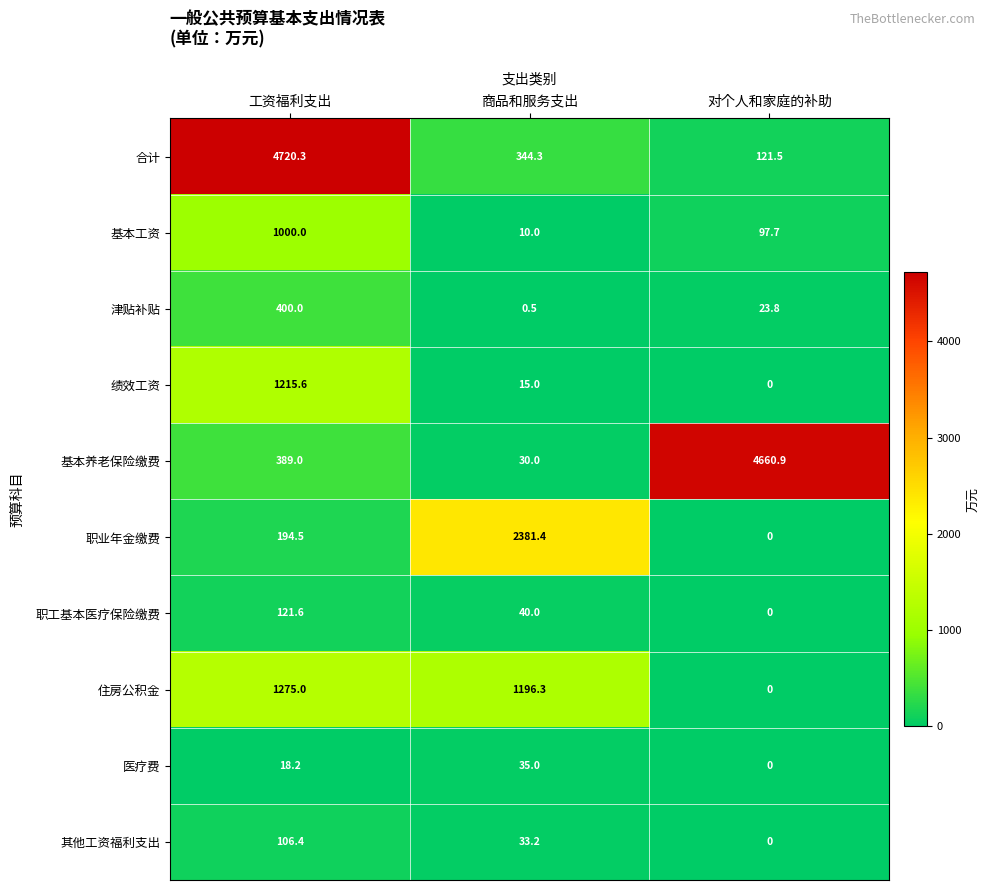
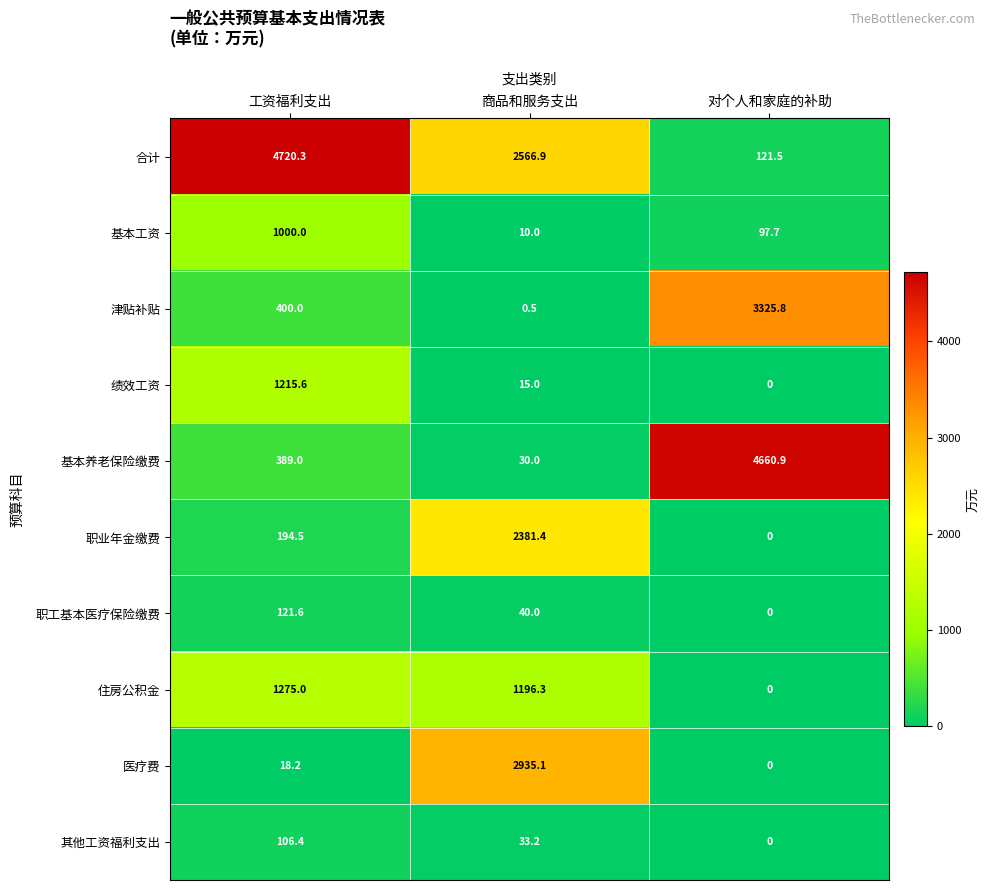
  {
    "合计": {
      "工资福利支出": 4720.3,
-     "商品和服务支出": 344.3,
+     "商品和服务支出": 2566.9,
      "对个人和家庭的补助": 121.5
    },
    "基本工资": {
      "工资福利支出": 1000.0,
      "商品和服务支出": 10.0,
      "对个人和家庭的补助": 97.7
    },
    "津贴补贴": {
      "工资福利支出": 400.0,
      "商品和服务支出": 0.5,
-     "对个人和家庭的补助": 23.8
+     "对个人和家庭的补助": 3325.8
    },
    "绩效工资": {
      "工资福利支出": 1215.6,
      "商品和服务支出": 15.0,
      "对个人和家庭的补助": 0
    },
    "基本养老保险缴费": {
      "工资福利支出": 389.0,
      "商品和服务支出": 30.0,
      "对个人和家庭的补助": 4660.9
    },
    "职业年金缴费": {
      "工资福利支出": 194.5,
      "商品和服务支出": 2381.4,
      "对个人和家庭的补助": 0
    },
    "职工基本医疗保险缴费": {
      "工资福利支出": 121.6,
      "商品和服务支出": 40.0,
      "对个人和家庭的补助": 0
    },
    "住房公积金": {
      "工资福利支出": 1275.0,
      "商品和服务支出": 1196.3,
      "对个人和家庭的补助": 0
    },
    "医疗费": {
      "工资福利支出": 18.2,
-     "商品和服务支出": 35.0,
+     "商品和服务支出": 2935.1,
      "对个人和家庭的补助": 0
    },
    "其他工资福利支出": {
      "工资福利支出": 106.4,
      "商品和服务支出": 33.2,
      "对个人和家庭的补助": 0
    }
  }
